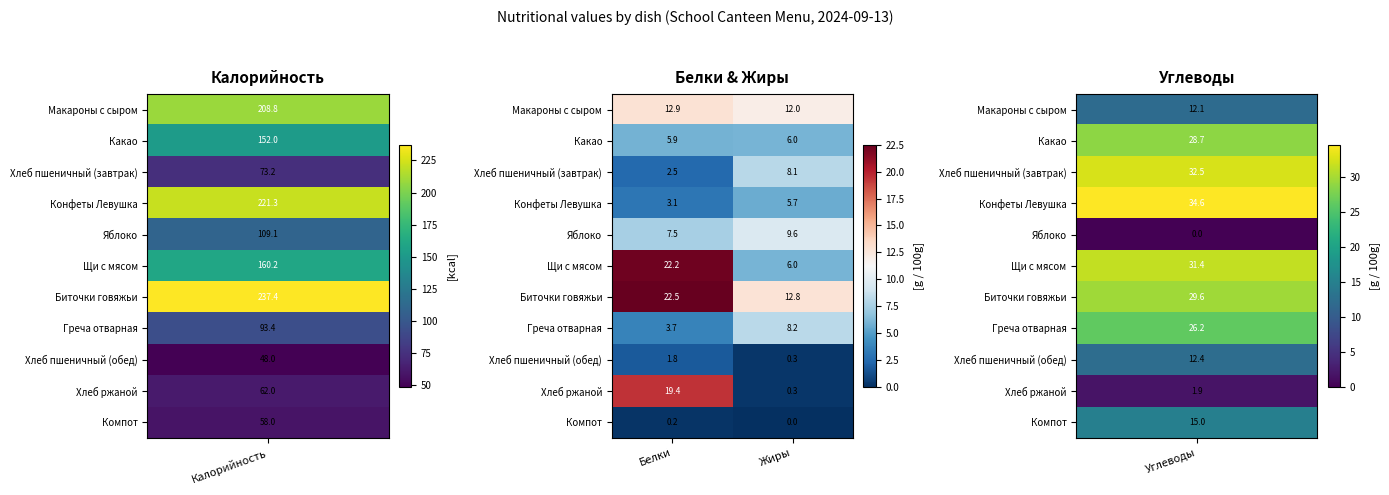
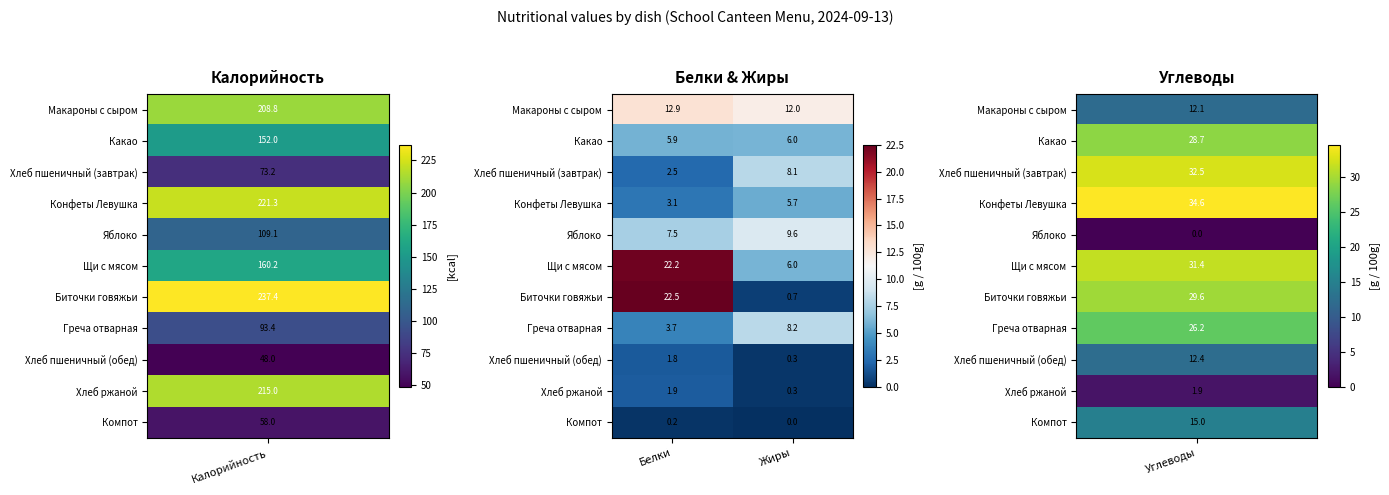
  {
    "Калорийность": {
      "Макароны с сыром": {
        "Калорийность": 208.8
      },
      "Какао": {
        "Калорийность": 152.0
      },
      "Хлеб пшеничный (завтрак)": {
        "Калорийность": 73.2
      },
      "Конфеты Левушка": {
        "Калорийность": 221.3
      },
      "Яблоко": {
        "Калорийность": 109.1
      },
      "Щи с мясом": {
        "Калорийность": 160.2
      },
      "Биточки говяжьи": {
        "Калорийность": 237.4
      },
      "Греча отварная": {
        "Калорийность": 93.4
      },
      "Хлеб пшеничный (обед)": {
        "Калорийность": 48.0
      },
      "Хлеб ржаной": {
-       "Калорийность": 62.0
+       "Калорийность": 215.0
      },
      "Компот": {
        "Калорийность": 58.0
      }
    },
    "Белки & Жиры": {
      "Макароны с сыром": {
        "Белки": 12.9,
        "Жиры": 12.0
      },
      "Какао": {
        "Белки": 5.9,
        "Жиры": 6.0
      },
      "Хлеб пшеничный (завтрак)": {
        "Белки": 2.5,
        "Жиры": 8.1
      },
      "Конфеты Левушка": {
        "Белки": 3.1,
        "Жиры": 5.7
      },
      "Яблоко": {
        "Белки": 7.5,
        "Жиры": 9.6
      },
      "Щи с мясом": {
        "Белки": 22.2,
        "Жиры": 6.0
      },
      "Биточки говяжьи": {
        "Белки": 22.5,
-       "Жиры": 12.8
+       "Жиры": 0.7
      },
      "Греча отварная": {
        "Белки": 3.7,
        "Жиры": 8.2
      },
      "Хлеб пшеничный (обед)": {
        "Белки": 1.8,
        "Жиры": 0.3
      },
      "Хлеб ржаной": {
-       "Белки": 19.4,
+       "Белки": 1.9,
        "Жиры": 0.3
      },
      "Компот": {
        "Белки": 0.2,
        "Жиры": 0.0
      }
    },
    "Углеводы": {
      "Макароны с сыром": {
        "Углеводы": 12.1
      },
      "Какао": {
        "Углеводы": 28.7
      },
      "Хлеб пшеничный (завтрак)": {
        "Углеводы": 32.5
      },
      "Конфеты Левушка": {
        "Углеводы": 34.6
      },
      "Яблоко": {
        "Углеводы": 0.0
      },
      "Щи с мясом": {
        "Углеводы": 31.4
      },
      "Биточки говяжьи": {
        "Углеводы": 29.6
      },
      "Греча отварная": {
        "Углеводы": 26.2
      },
      "Хлеб пшеничный (обед)": {
        "Углеводы": 12.4
      },
      "Хлеб ржаной": {
        "Углеводы": 1.9
      },
      "Компот": {
        "Углеводы": 15.0
      }
    }
  }
